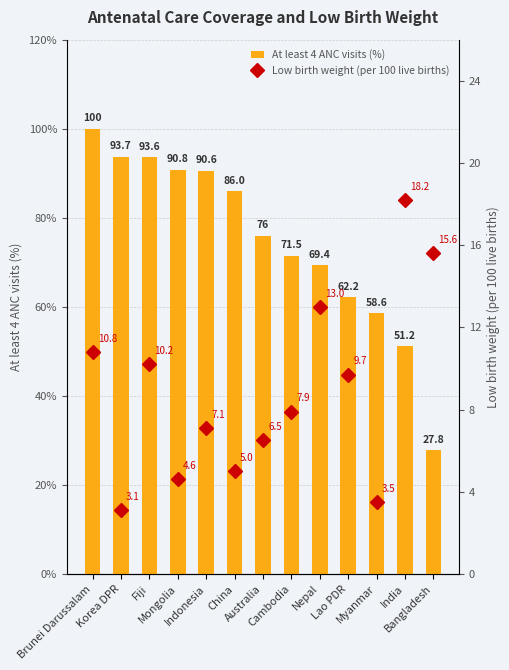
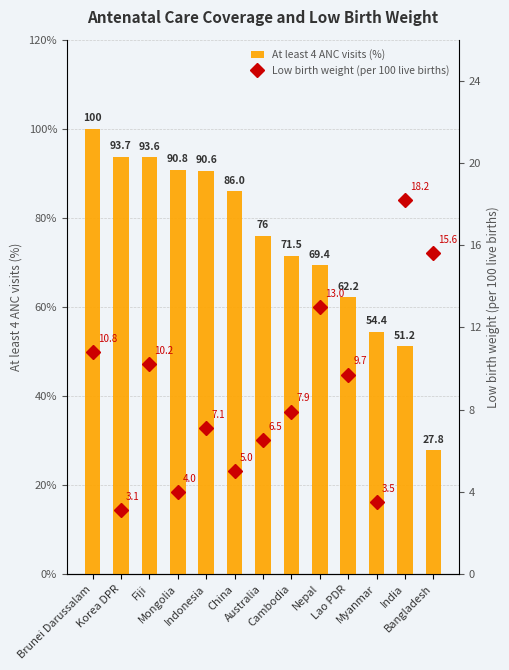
  {
    "At least 4 ANC visits (%)": {
      "Brunei Darussalam": 100,
      "Korea DPR": 93.7,
      "Fiji": 93.6,
      "Mongolia": 90.8,
      "Indonesia": 90.6,
      "China": 86.0,
      "Australia": 76,
      "Cambodia": 71.5,
      "Nepal": 69.4,
      "Lao PDR": 62.2,
-     "Myanmar": 58.6,
+     "Myanmar": 54.4,
      "India": 51.2,
      "Bangladesh": 27.8
    },
    "Low birth weight (per 100 live births)": {
      "Brunei Darussalam": 10.8,
      "Korea DPR": 3.1,
      "Fiji": 10.2,
-     "Mongolia": 4.6,
+     "Mongolia": 4.0,
      "Indonesia": 7.1,
      "China": 5.0,
      "Australia": 6.5,
      "Cambodia": 7.9,
      "Nepal": 13.0,
      "Lao PDR": 9.7,
      "Myanmar": 3.5,
      "India": 18.2,
      "Bangladesh": 15.6
    }
  }
